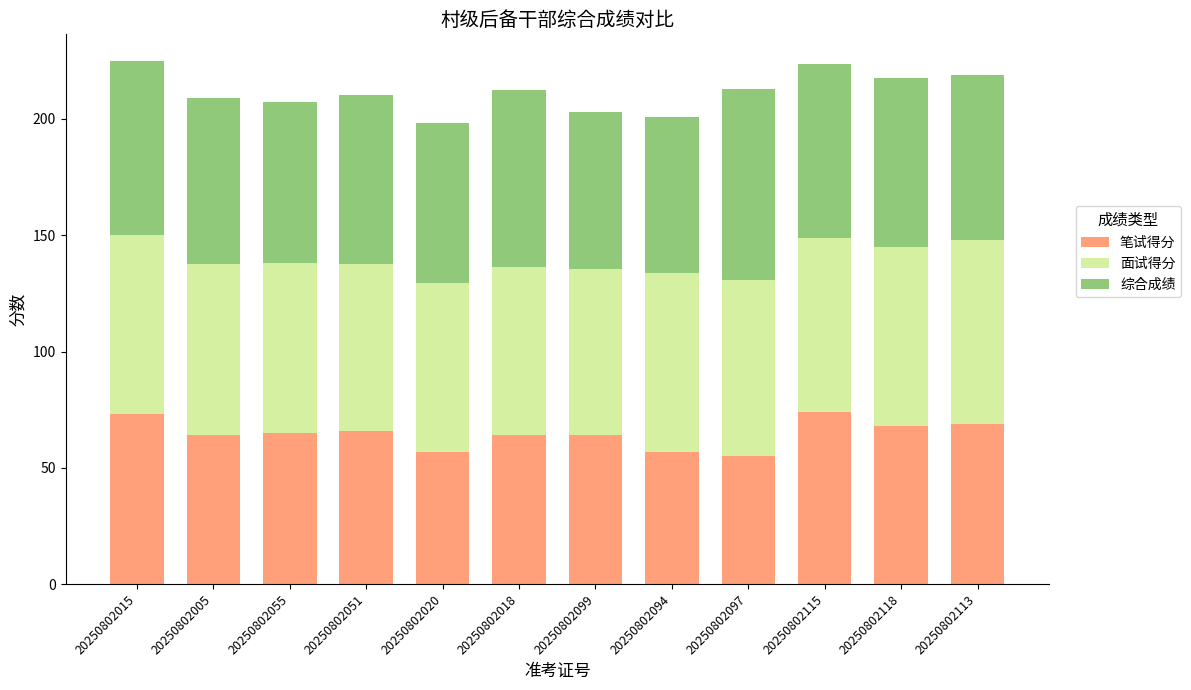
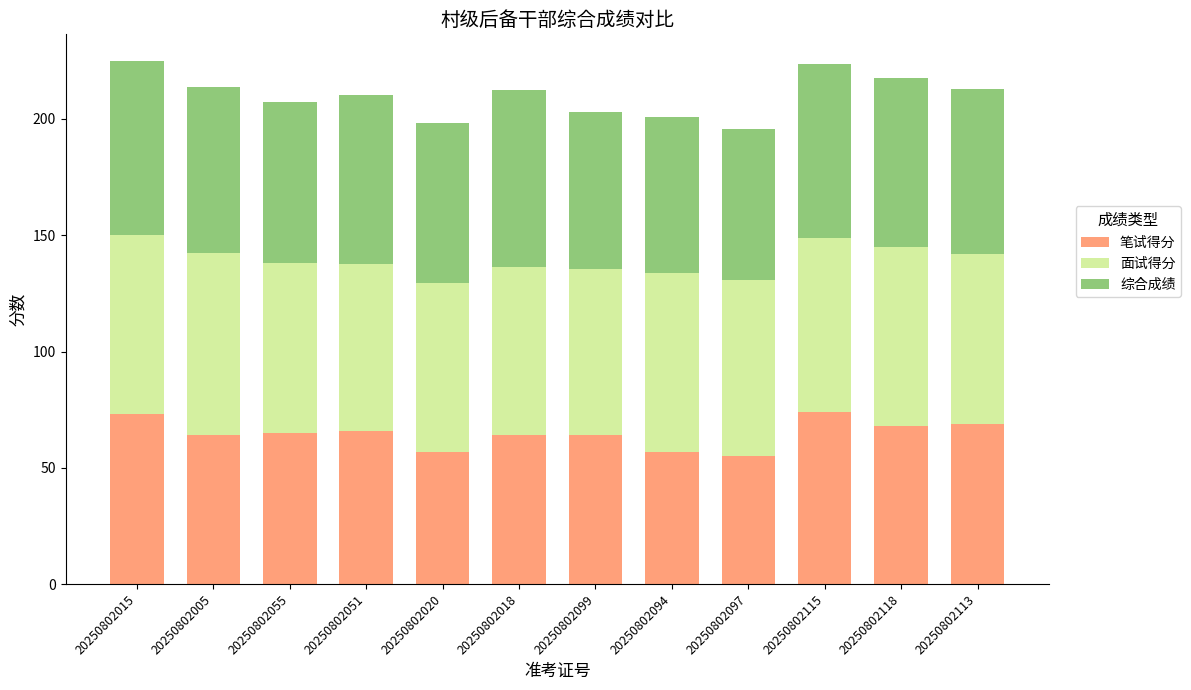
  {
    "笔试得分": {
      "20250802015": 73,
      "20250802005": 64,
      "20250802055": 65,
      "20250802051": 66,
      "20250802020": 57,
      "20250802018": 64,
      "20250802099": 64,
      "20250802094": 57,
      "20250802097": 55,
      "20250802115": 74,
      "20250802118": 68,
      "20250802113": 69
    },
    "面试得分": {
      "20250802015": 77,
-     "20250802005": 74,
+     "20250802005": 78,
      "20250802055": 73,
      "20250802051": 72,
      "20250802020": 72,
      "20250802018": 72,
      "20250802099": 71,
      "20250802094": 77,
      "20250802097": 76,
      "20250802115": 75,
      "20250802118": 77,
-     "20250802113": 79
+     "20250802113": 73
    },
    "综合成绩": {
      "20250802015": 75,
      "20250802005": 71,
      "20250802055": 69,
      "20250802051": 73,
      "20250802020": 69,
      "20250802018": 76,
      "20250802099": 68,
      "20250802094": 67,
-     "20250802097": 83,
+     "20250802097": 65,
      "20250802115": 74,
      "20250802118": 72,
      "20250802113": 71
    }
  }
